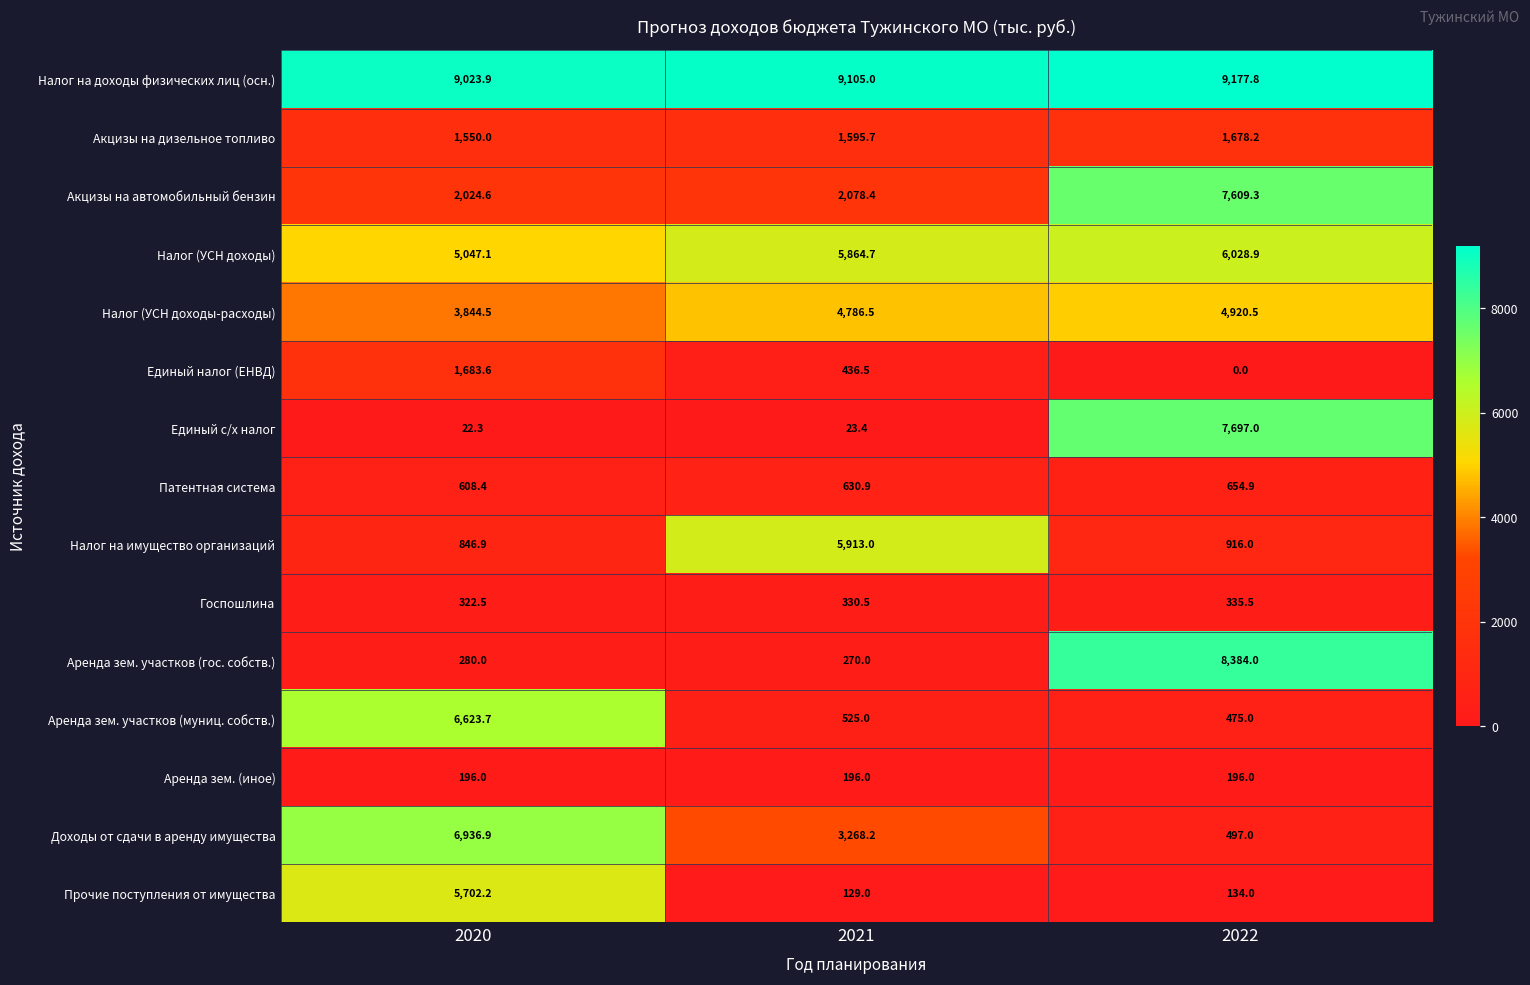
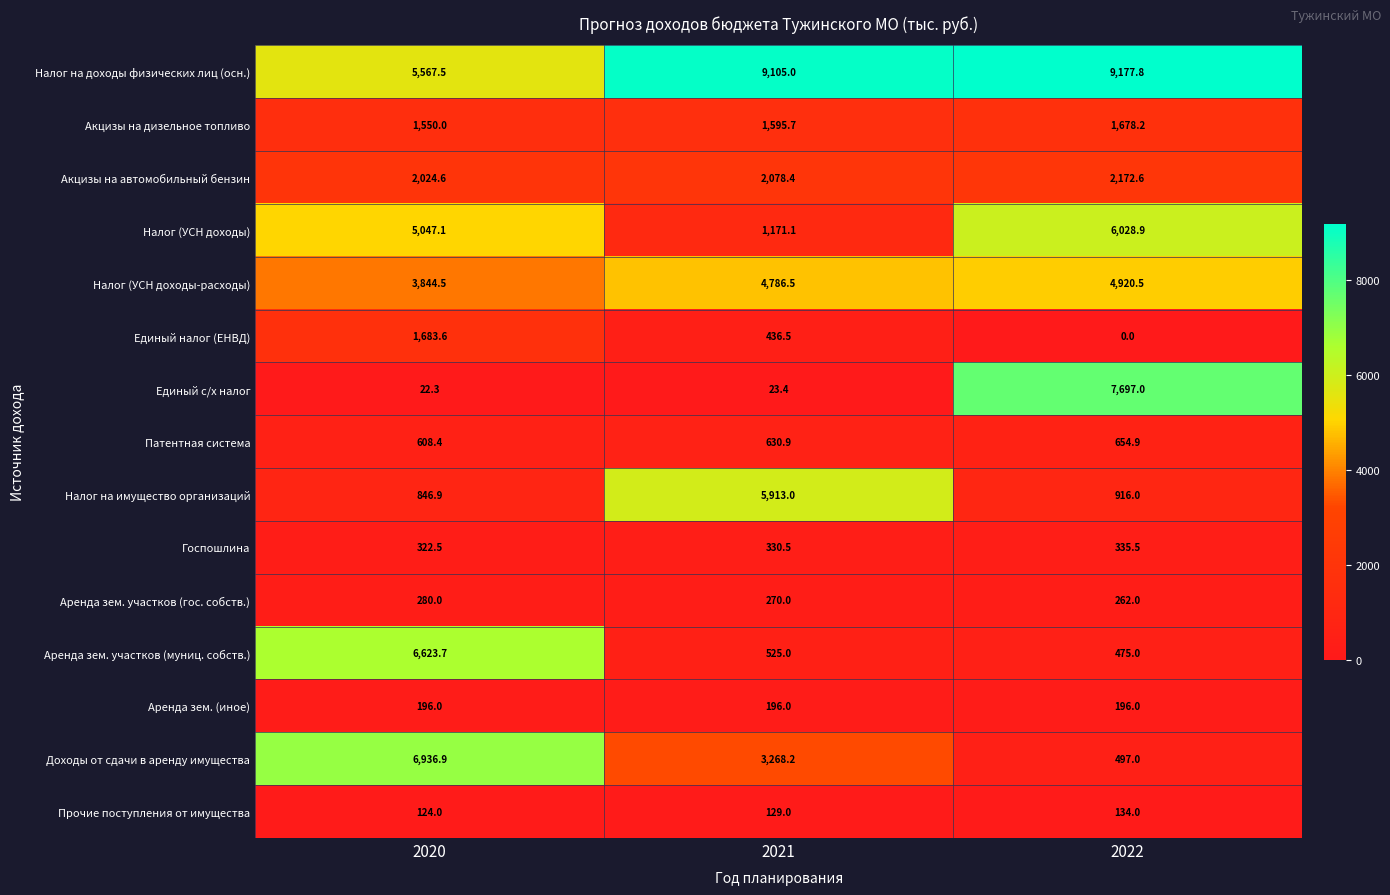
  {
    "Налог на доходы физических лиц (осн.)": {
-     "2020": "9,023.9",
+     "2020": "5,567.5",
      "2021": "9,105.0",
      "2022": "9,177.8"
    },
    "Акцизы на дизельное топливо": {
      "2020": "1,550.0",
      "2021": "1,595.7",
      "2022": "1,678.2"
    },
    "Акцизы на автомобильный бензин": {
      "2020": "2,024.6",
      "2021": "2,078.4",
-     "2022": "7,609.3"
+     "2022": "2,172.6"
    },
    "Налог (УСН доходы)": {
      "2020": "5,047.1",
-     "2021": "5,864.7",
+     "2021": "1,171.1",
      "2022": "6,028.9"
    },
    "Налог (УСН доходы-расходы)": {
      "2020": "3,844.5",
      "2021": "4,786.5",
      "2022": "4,920.5"
    },
    "Единый налог (ЕНВД)": {
      "2020": "1,683.6",
      "2021": "436.5",
      "2022": "0.0"
    },
    "Единый с/х налог": {
      "2020": "22.3",
      "2021": "23.4",
      "2022": "7,697.0"
    },
    "Патентная система": {
      "2020": "608.4",
      "2021": "630.9",
      "2022": "654.9"
    },
    "Налог на имущество организаций": {
      "2020": "846.9",
      "2021": "5,913.0",
      "2022": "916.0"
    },
    "Госпошлина": {
      "2020": "322.5",
      "2021": "330.5",
      "2022": "335.5"
    },
    "Аренда зем. участков (гос. собств.)": {
      "2020": "280.0",
      "2021": "270.0",
-     "2022": "8,384.0"
+     "2022": "262.0"
    },
    "Аренда зем. участков (муниц. собств.)": {
      "2020": "6,623.7",
      "2021": "525.0",
      "2022": "475.0"
    },
    "Аренда зем. (иное)": {
      "2020": "196.0",
      "2021": "196.0",
      "2022": "196.0"
    },
    "Доходы от сдачи в аренду имущества": {
      "2020": "6,936.9",
      "2021": "3,268.2",
      "2022": "497.0"
    },
    "Прочие поступления от имущества": {
-     "2020": "5,702.2",
+     "2020": "124.0",
      "2021": "129.0",
      "2022": "134.0"
    }
  }
